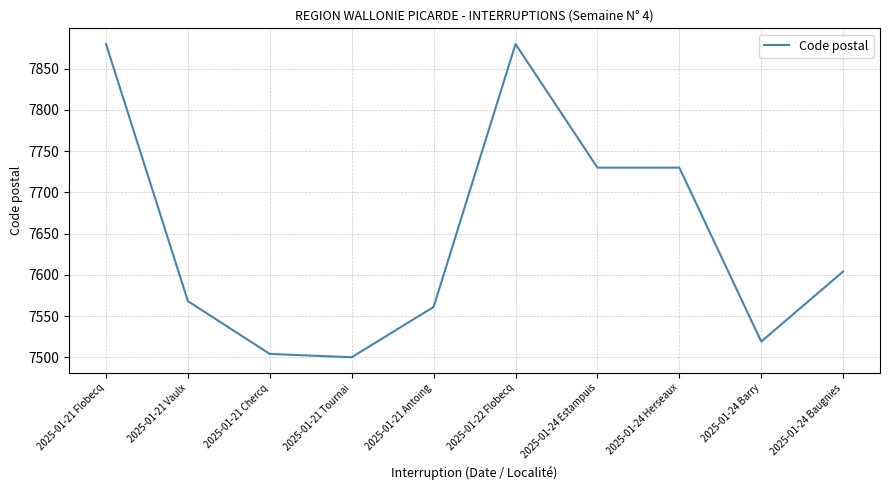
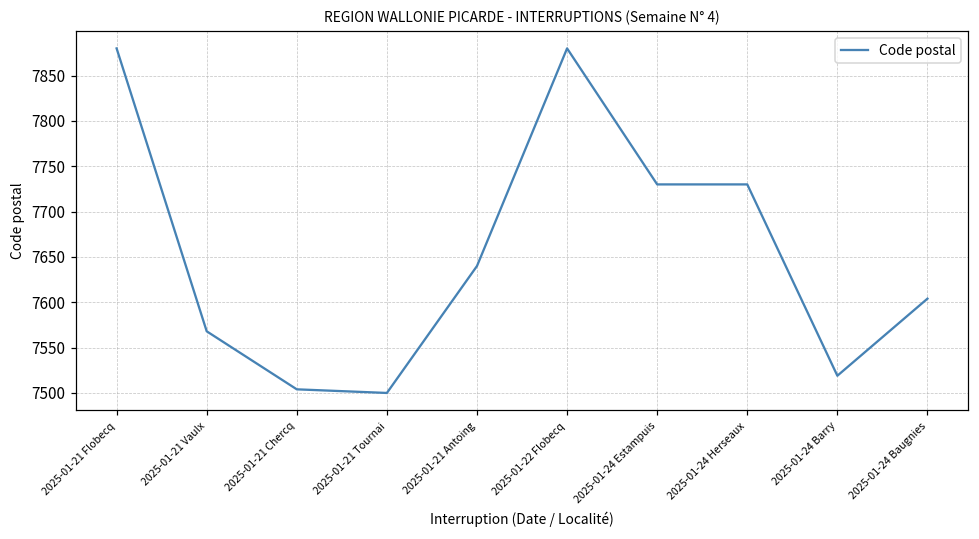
  {
    "2025-01-21 Flobecq": 7880,
    "2025-01-21 Vaulx": 7570,
    "2025-01-21 Chercq": 7500,
    "2025-01-21 Tournai": 7500,
-   "2025-01-21 Antoing": 7560,
+   "2025-01-21 Antoing": 7640,
    "2025-01-22 Flobecq": 7880,
    "2025-01-24 Estampuis": 7730,
    "2025-01-24 Herseaux": 7730,
    "2025-01-24 Barry": 7520,
    "2025-01-24 Baugnies": 7600
  }
